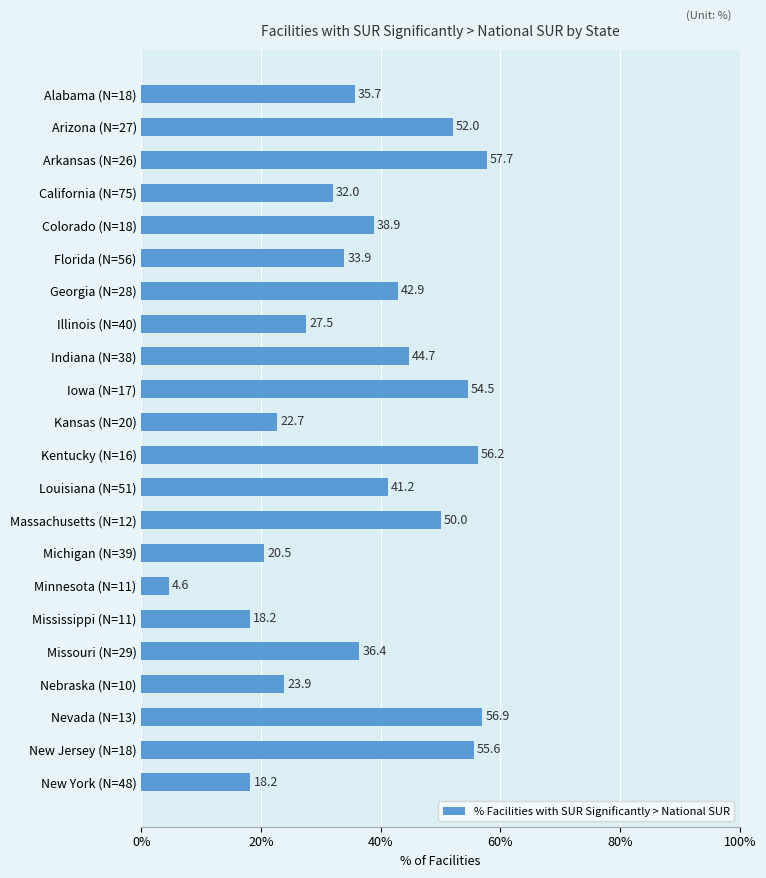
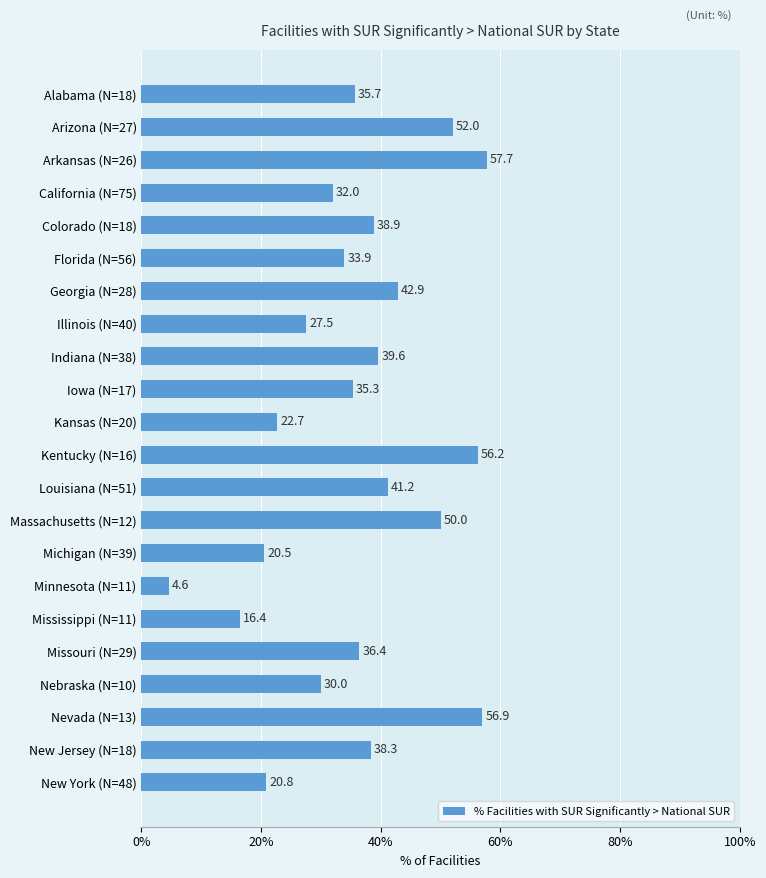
  {
    "Alabama (N=18)": 35.7,
    "Arizona (N=27)": 52.0,
    "Arkansas (N=26)": 57.7,
    "California (N=75)": 32.0,
    "Colorado (N=18)": 38.9,
    "Florida (N=56)": 33.9,
    "Georgia (N=28)": 42.9,
    "Illinois (N=40)": 27.5,
-   "Indiana (N=38)": 44.7,
-   "Iowa (N=17)": 54.5,
+   "Indiana (N=38)": 39.6,
+   "Iowa (N=17)": 35.3,
    "Kansas (N=20)": 22.7,
    "Kentucky (N=16)": 56.2,
    "Louisiana (N=51)": 41.2,
    "Massachusetts (N=12)": 50.0,
    "Michigan (N=39)": 20.5,
    "Minnesota (N=11)": 4.6,
-   "Mississippi (N=11)": 18.2,
+   "Mississippi (N=11)": 16.4,
    "Missouri (N=29)": 36.4,
-   "Nebraska (N=10)": 23.9,
+   "Nebraska (N=10)": 30.0,
    "Nevada (N=13)": 56.9,
-   "New Jersey (N=18)": 55.6,
-   "New York (N=48)": 18.2
+   "New Jersey (N=18)": 38.3,
+   "New York (N=48)": 20.8
  }
